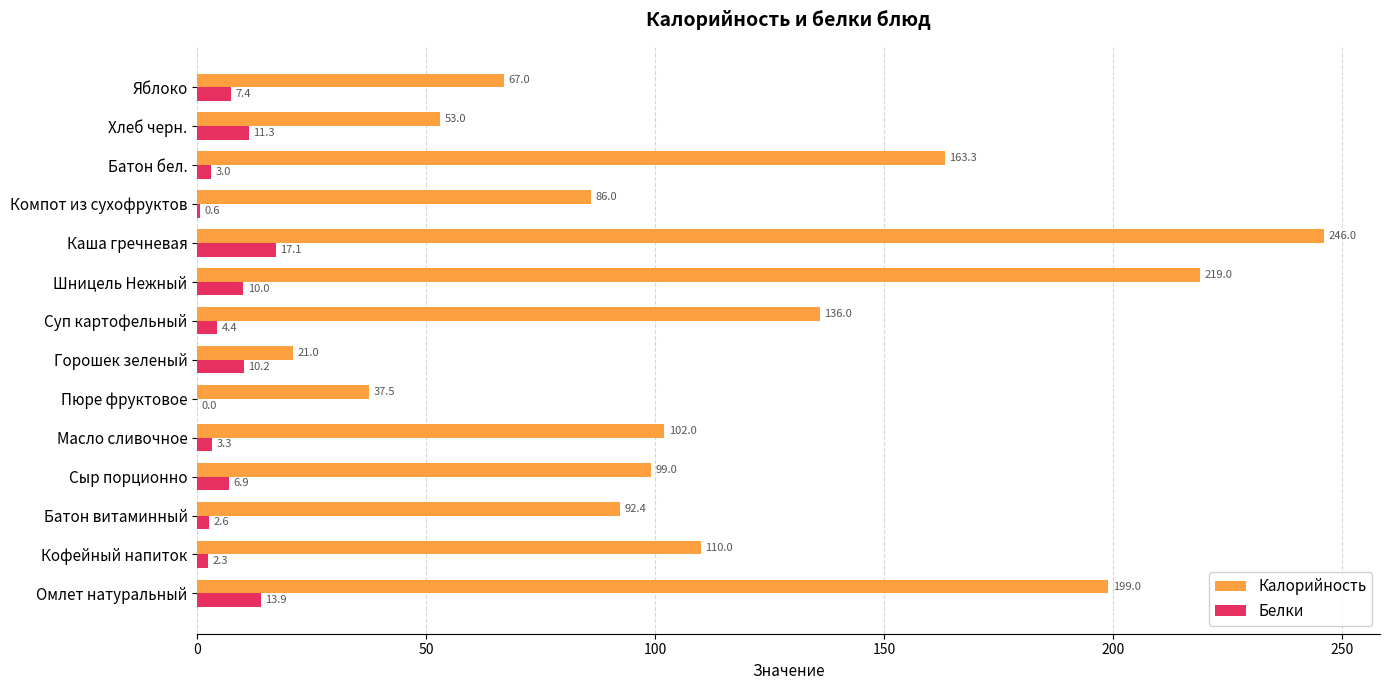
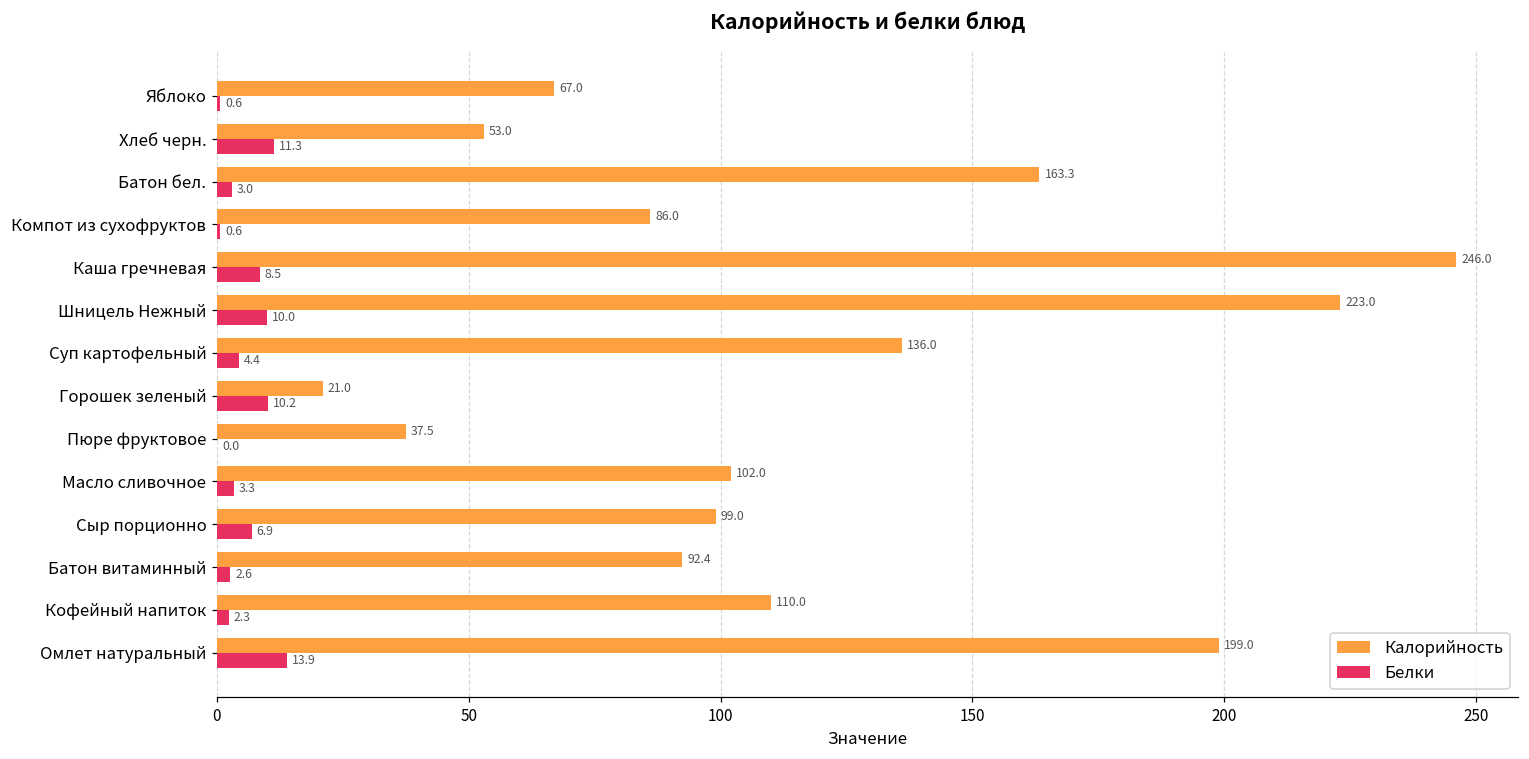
  {
    "Калорийность": {
      "Яблоко": 67.0,
      "Хлеб черн.": 53.0,
      "Батон бел.": 163.3,
      "Компот из сухофруктов": 86.0,
      "Каша гречневая": 246.0,
-     "Шницель Нежный": 219.0,
+     "Шницель Нежный": 223.0,
      "Суп картофельный": 136.0,
      "Горошек зеленый": 21.0,
      "Пюре фруктовое": 37.5,
      "Масло сливочное": 102.0,
      "Сыр порционно": 99.0,
      "Батон витаминный": 92.4,
      "Кофейный напиток": 110.0,
      "Омлет натуральный": 199.0
    },
    "Белки": {
-     "Яблоко": 7.4,
+     "Яблоко": 0.6,
      "Хлеб черн.": 11.3,
      "Батон бел.": 3.0,
      "Компот из сухофруктов": 0.6,
-     "Каша гречневая": 17.1,
+     "Каша гречневая": 8.5,
      "Шницель Нежный": 10.0,
      "Суп картофельный": 4.4,
      "Горошек зеленый": 10.2,
      "Пюре фруктовое": 0.0,
      "Масло сливочное": 3.3,
      "Сыр порционно": 6.9,
      "Батон витаминный": 2.6,
      "Кофейный напиток": 2.3,
      "Омлет натуральный": 13.9
    }
  }
